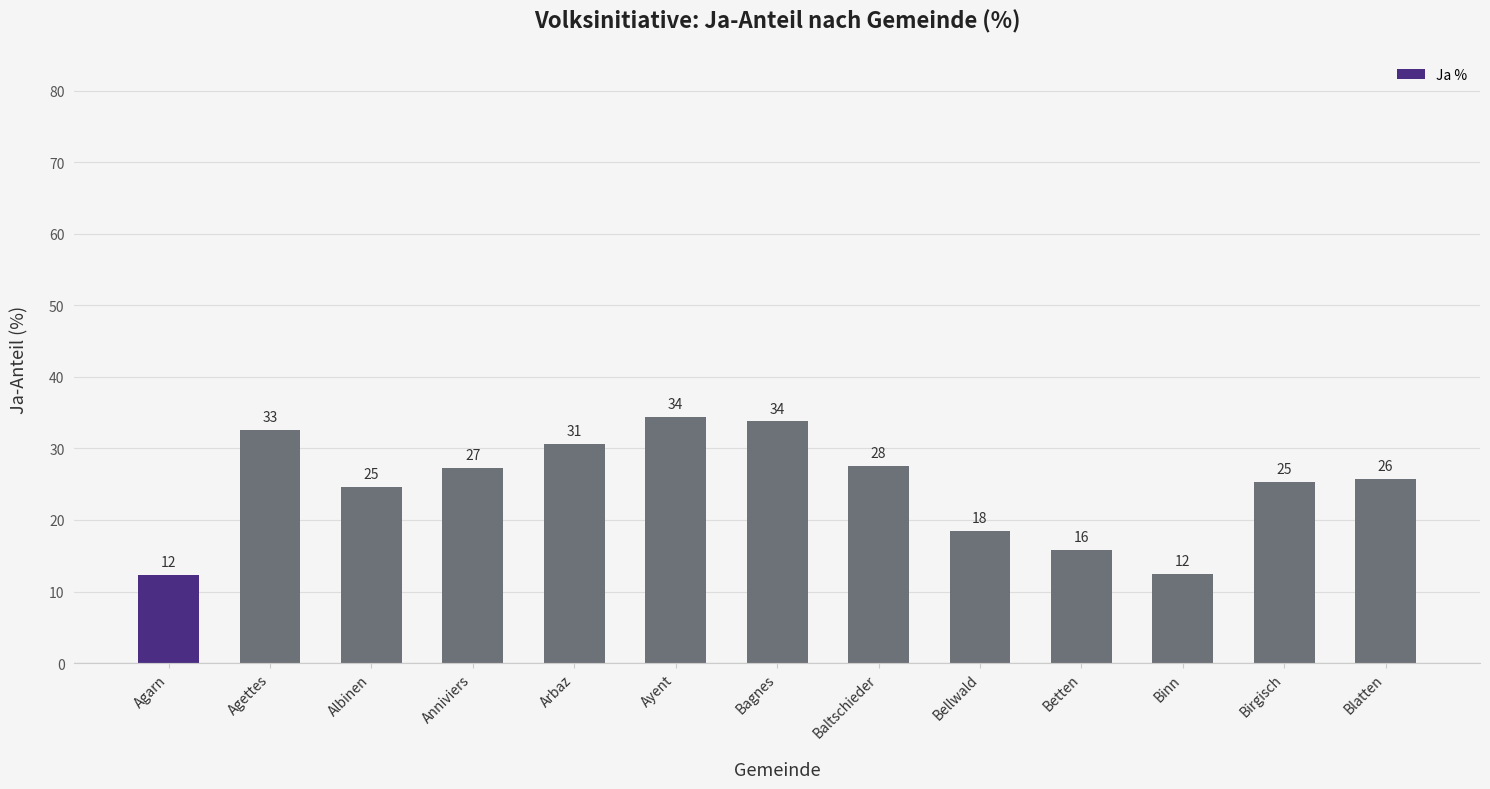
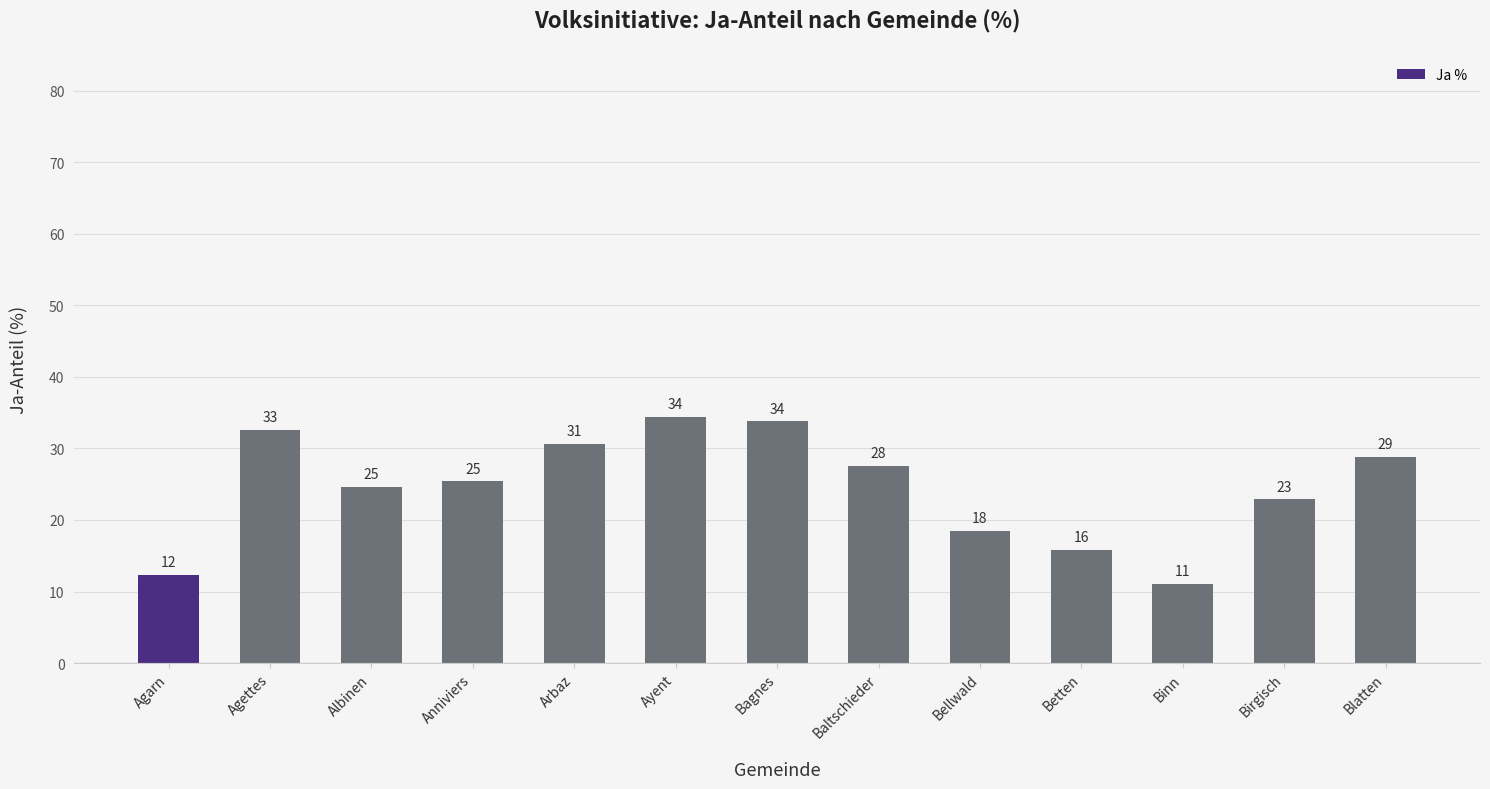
  {
    "Agarn": 12,
    "Agettes": 33,
    "Albinen": 25,
-   "Anniviers": 27,
+   "Anniviers": 25,
    "Arbaz": 31,
    "Ayent": 34,
    "Bagnes": 34,
    "Baltschieder": 28,
    "Bellwald": 18,
    "Betten": 16,
-   "Binn": 12,
-   "Birgisch": 25,
-   "Blatten": 26
+   "Binn": 11,
+   "Birgisch": 23,
+   "Blatten": 29
  }
